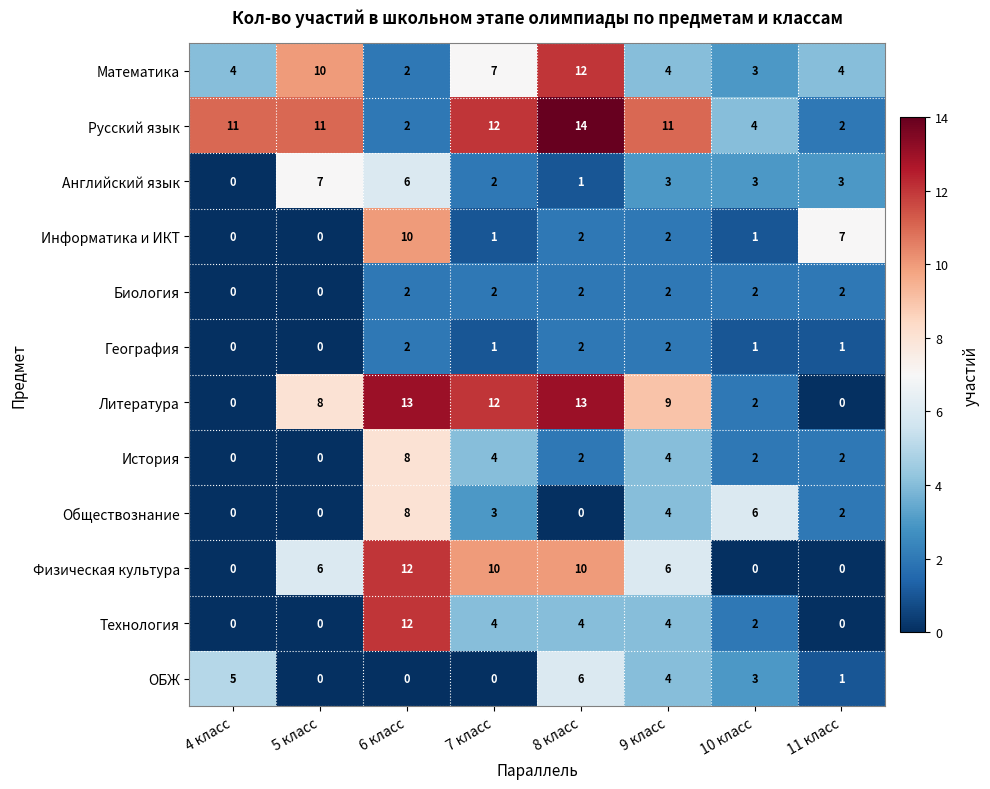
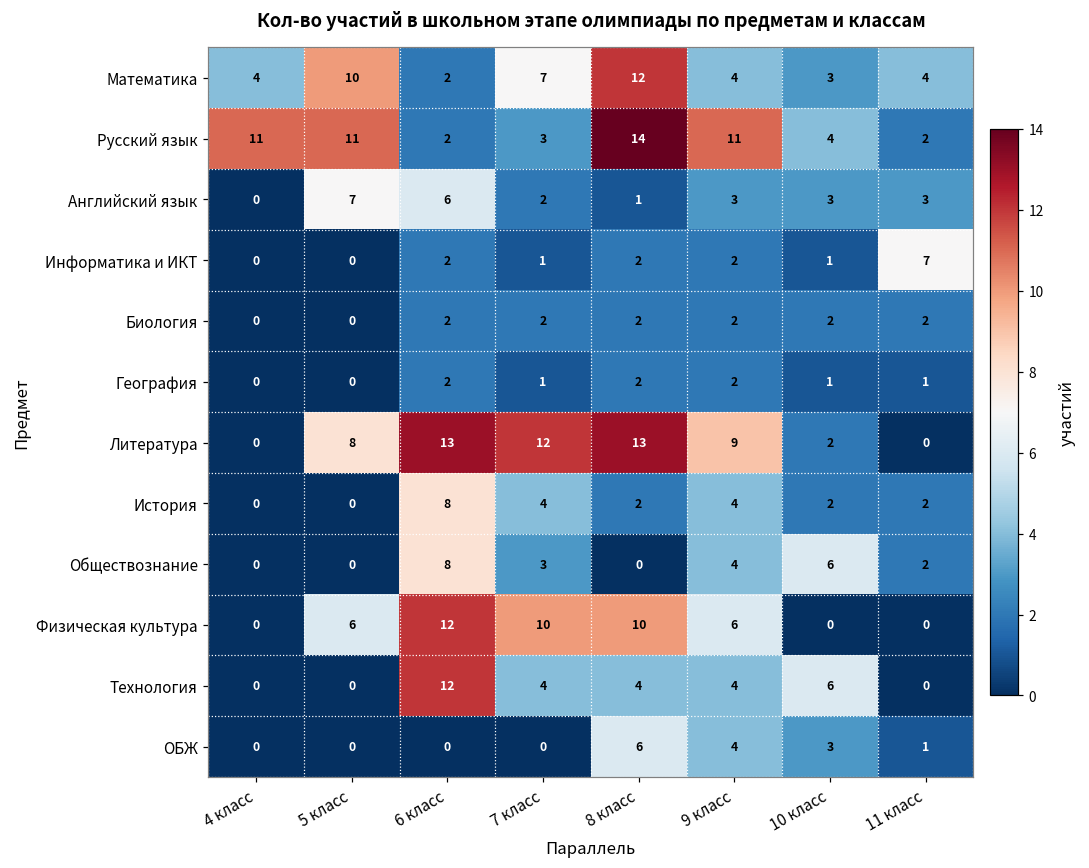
  {
    "Математика": {
      "4 класс": 4,
      "5 класс": 10,
      "6 класс": 2,
      "7 класс": 7,
      "8 класс": 12,
      "9 класс": 4,
      "10 класс": 3,
      "11 класс": 4
    },
    "Русский язык": {
      "4 класс": 11,
      "5 класс": 11,
      "6 класс": 2,
-     "7 класс": 12,
+     "7 класс": 3,
      "8 класс": 14,
      "9 класс": 11,
      "10 класс": 4,
      "11 класс": 2
    },
    "Английский язык": {
      "4 класс": 0,
      "5 класс": 7,
      "6 класс": 6,
      "7 класс": 2,
      "8 класс": 1,
      "9 класс": 3,
      "10 класс": 3,
      "11 класс": 3
    },
    "Информатика и ИКТ": {
      "4 класс": 0,
      "5 класс": 0,
-     "6 класс": 10,
+     "6 класс": 2,
      "7 класс": 1,
      "8 класс": 2,
      "9 класс": 2,
      "10 класс": 1,
      "11 класс": 7
    },
    "Биология": {
      "4 класс": 0,
      "5 класс": 0,
      "6 класс": 2,
      "7 класс": 2,
      "8 класс": 2,
      "9 класс": 2,
      "10 класс": 2,
      "11 класс": 2
    },
    "География": {
      "4 класс": 0,
      "5 класс": 0,
      "6 класс": 2,
      "7 класс": 1,
      "8 класс": 2,
      "9 класс": 2,
      "10 класс": 1,
      "11 класс": 1
    },
    "Литература": {
      "4 класс": 0,
      "5 класс": 8,
      "6 класс": 13,
      "7 класс": 12,
      "8 класс": 13,
      "9 класс": 9,
      "10 класс": 2,
      "11 класс": 0
    },
    "История": {
      "4 класс": 0,
      "5 класс": 0,
      "6 класс": 8,
      "7 класс": 4,
      "8 класс": 2,
      "9 класс": 4,
      "10 класс": 2,
      "11 класс": 2
    },
    "Обществознание": {
      "4 класс": 0,
      "5 класс": 0,
      "6 класс": 8,
      "7 класс": 3,
      "8 класс": 0,
      "9 класс": 4,
      "10 класс": 6,
      "11 класс": 2
    },
    "Физическая культура": {
      "4 класс": 0,
      "5 класс": 6,
      "6 класс": 12,
      "7 класс": 10,
      "8 класс": 10,
      "9 класс": 6,
      "10 класс": 0,
      "11 класс": 0
    },
    "Технология": {
      "4 класс": 0,
      "5 класс": 0,
      "6 класс": 12,
      "7 класс": 4,
      "8 класс": 4,
      "9 класс": 4,
-     "10 класс": 2,
+     "10 класс": 6,
      "11 класс": 0
    },
    "ОБЖ": {
-     "4 класс": 5,
+     "4 класс": 0,
      "5 класс": 0,
      "6 класс": 0,
      "7 класс": 0,
      "8 класс": 6,
      "9 класс": 4,
      "10 класс": 3,
      "11 класс": 1
    }
  }
